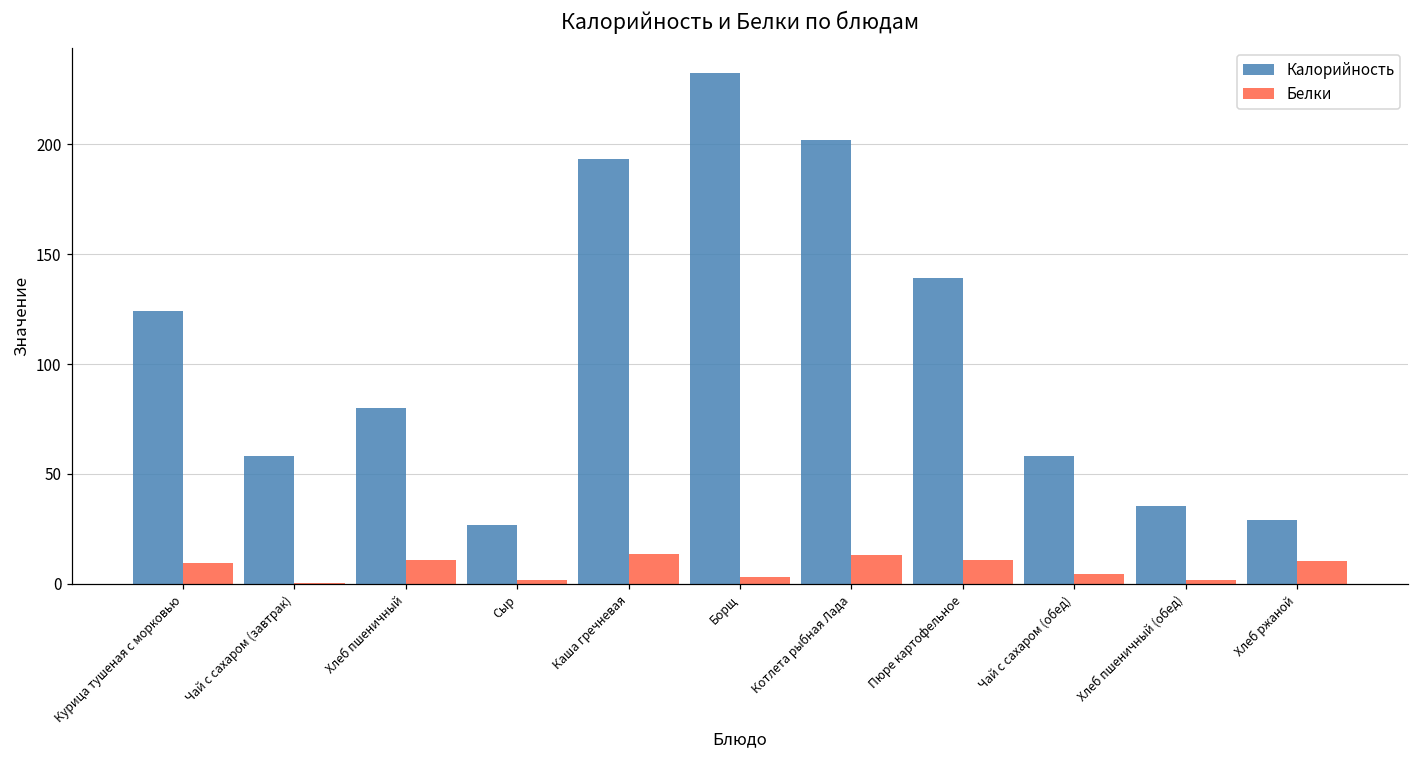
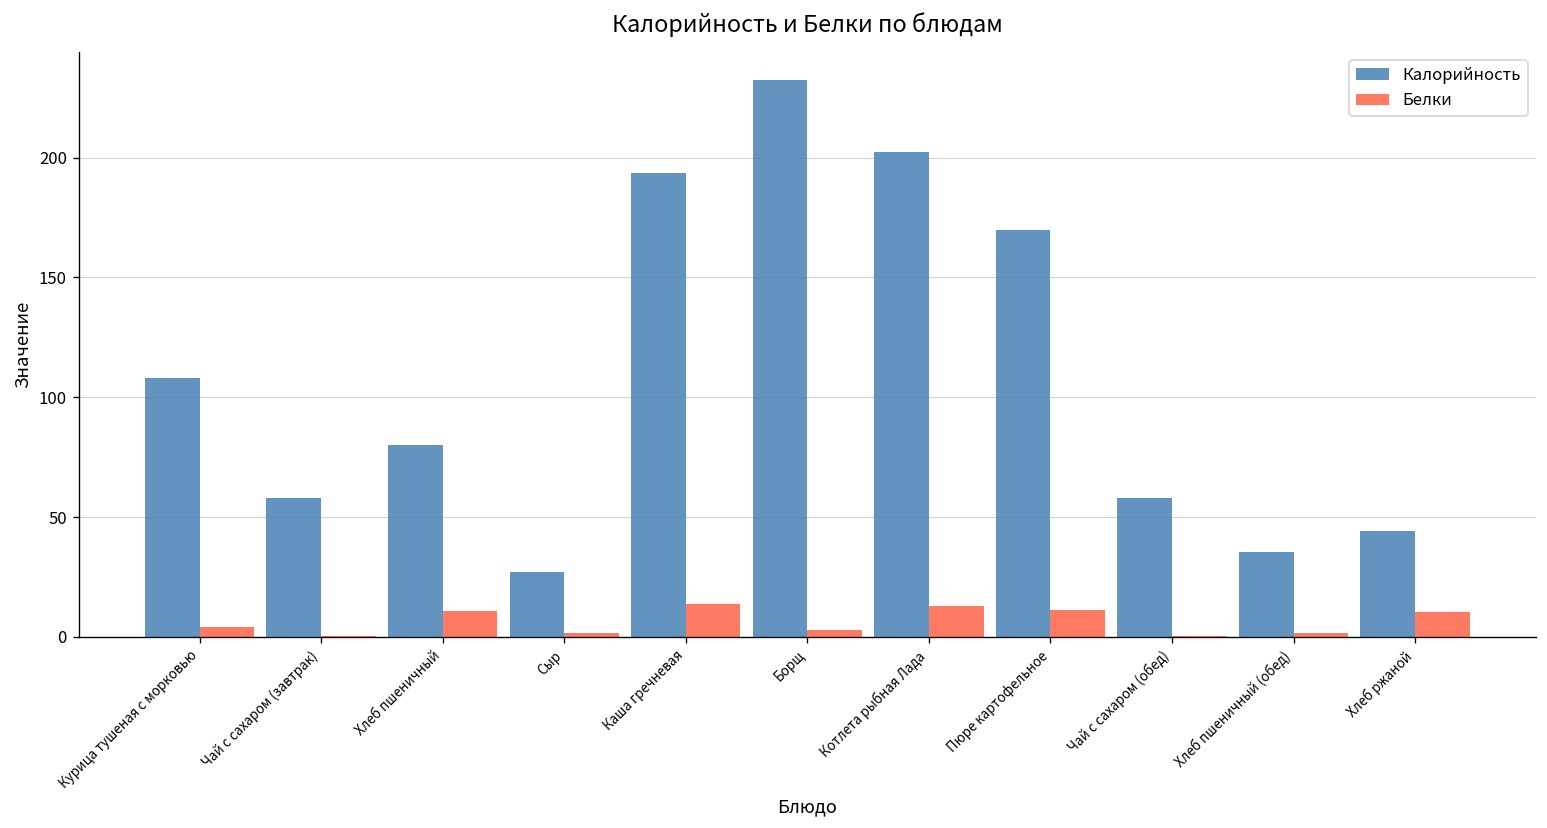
  {
    "Калорийность": {
-     "Курица тушеная с морковью": 124,
+     "Курица тушеная с морковью": 108,
      "Чай с сахаром (завтрак)": 58,
      "Хлеб пшеничный": 80,
      "Сыр": 27,
      "Каша гречневая": 194,
      "Борщ": 232,
      "Котлета рыбная Лада": 202,
-     "Пюре картофельное": 139,
+     "Пюре картофельное": 170,
      "Чай с сахаром (обед)": 58,
      "Хлеб пшеничный (обед)": 35,
-     "Хлеб ржаной": 29
+     "Хлеб ржаной": 44
    },
    "Белки": {
-     "Курица тушеная с морковью": 9,
+     "Курица тушеная с морковью": 4,
      "Хлеб пшеничный": 11,
      "Сыр": 2,
      "Каша гречневая": 14,
      "Борщ": 3,
      "Котлета рыбная Лада": 13,
      "Пюре картофельное": 11,
-     "Чай с сахаром (обед)": 4,
+     "Чай с сахаром (обед)": 0,
      "Хлеб пшеничный (обед)": 2,
      "Хлеб ржаной": 10
    }
  }
